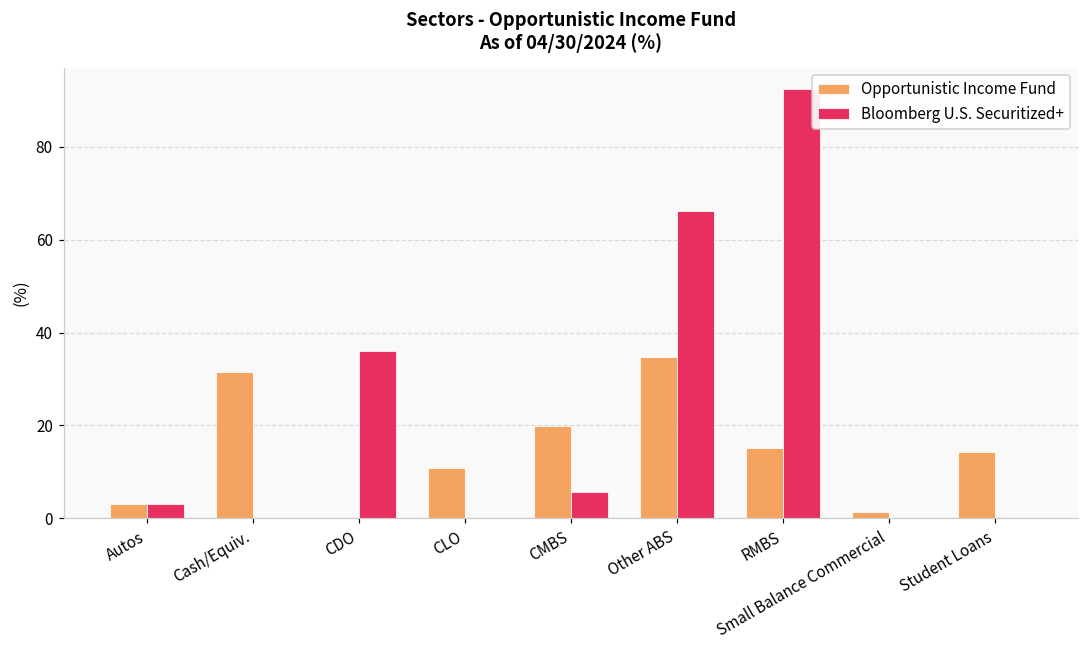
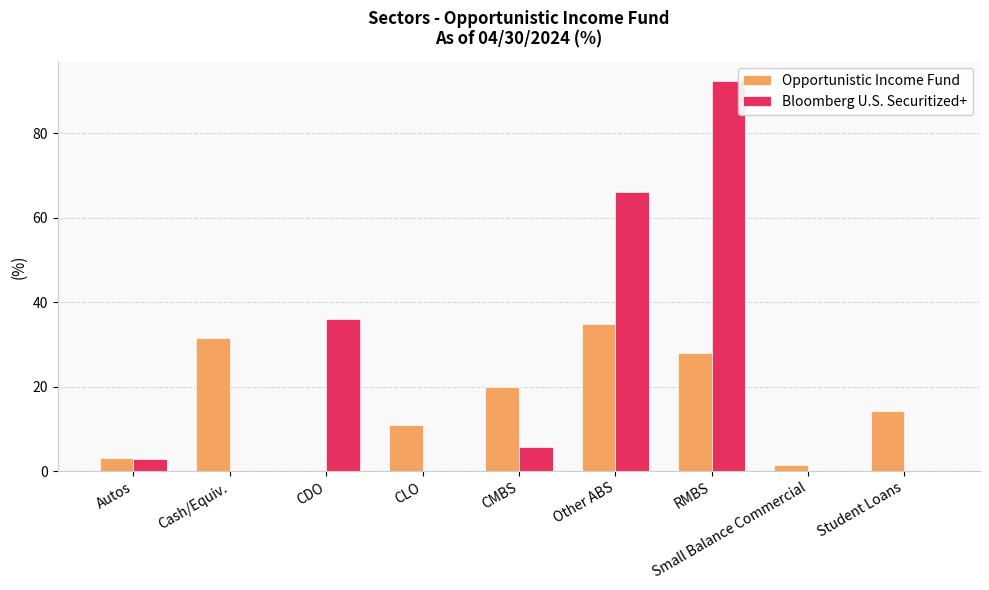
  {
    "Opportunistic Income Fund": {
      "Autos": 3,
      "Cash/Equiv.": 32,
      "CLO": 11,
      "CMBS": 20,
      "Other ABS": 35,
-     "RMBS": 15,
+     "RMBS": 28,
      "Small Balance Commercial": 1,
      "Student Loans": 14
    },
    "Bloomberg U.S. Securitized+": {
      "Autos": 3,
      "Cash/Equiv.": 0,
      "CDO": 36,
      "CLO": 0,
      "CMBS": 6,
      "Other ABS": 66,
      "RMBS": 92,
      "Small Balance Commercial": 0,
      "Student Loans": 0
    }
  }
